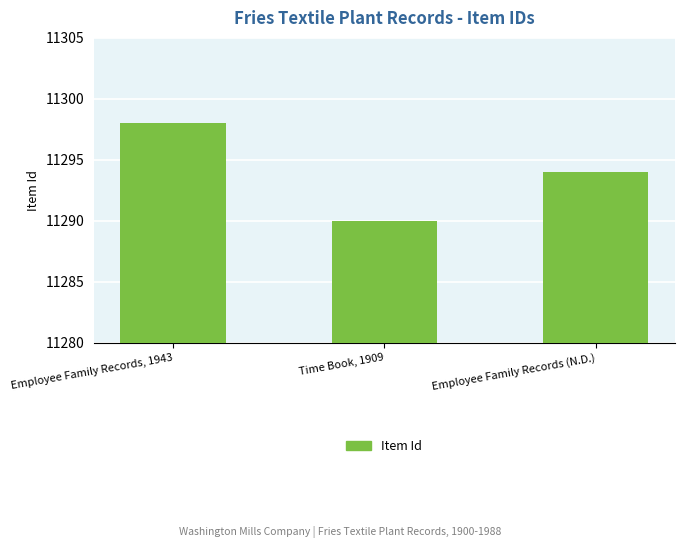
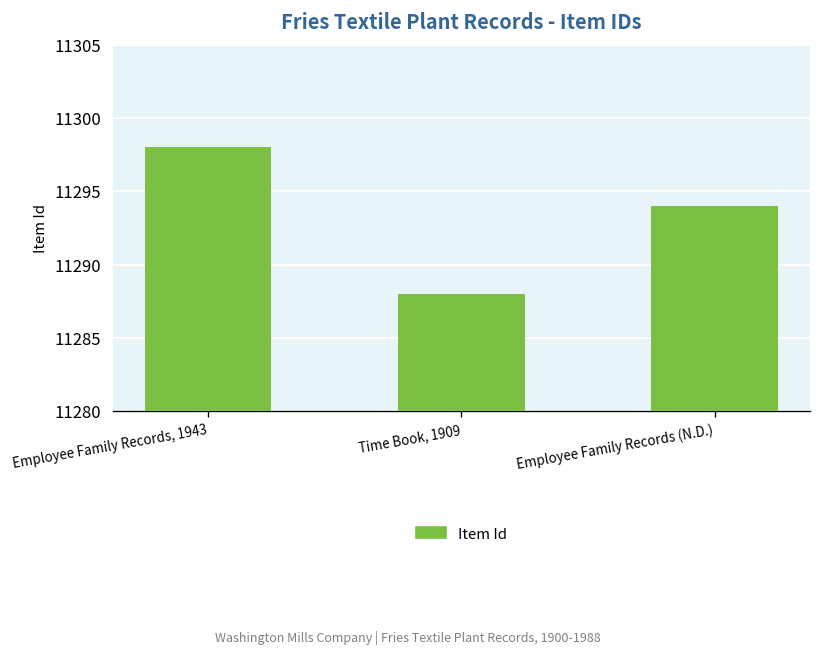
  {
    "Employee Family Records, 1943": 11298,
-   "Time Book, 1909": 11290,
+   "Time Book, 1909": 11288,
    "Employee Family Records (N.D.)": 11294
  }
